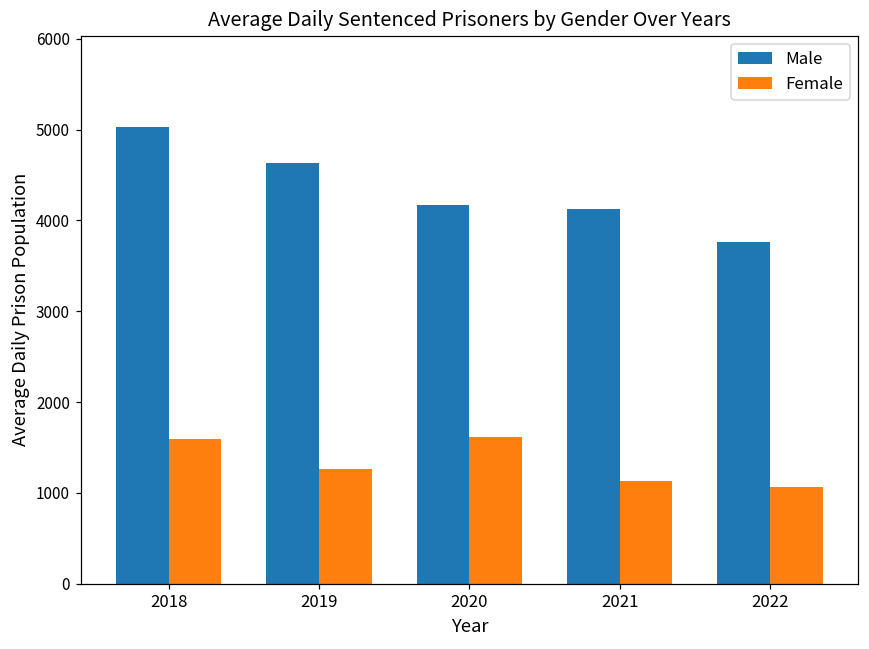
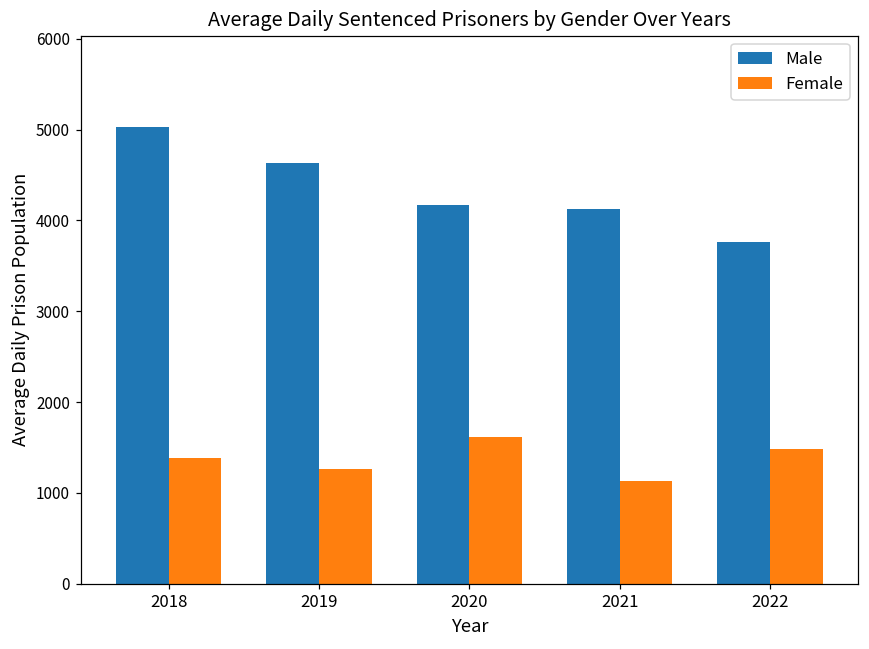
  {
    "Male": {
      "2018": 5000,
      "2019": 4600,
      "2020": 4200,
      "2021": 4100,
      "2022": 3800
    },
    "Female": {
-     "2018": 1600,
+     "2018": 1400,
      "2019": 1300,
      "2020": 1600,
      "2021": 1100,
-     "2022": 1100
+     "2022": 1500
    }
  }
